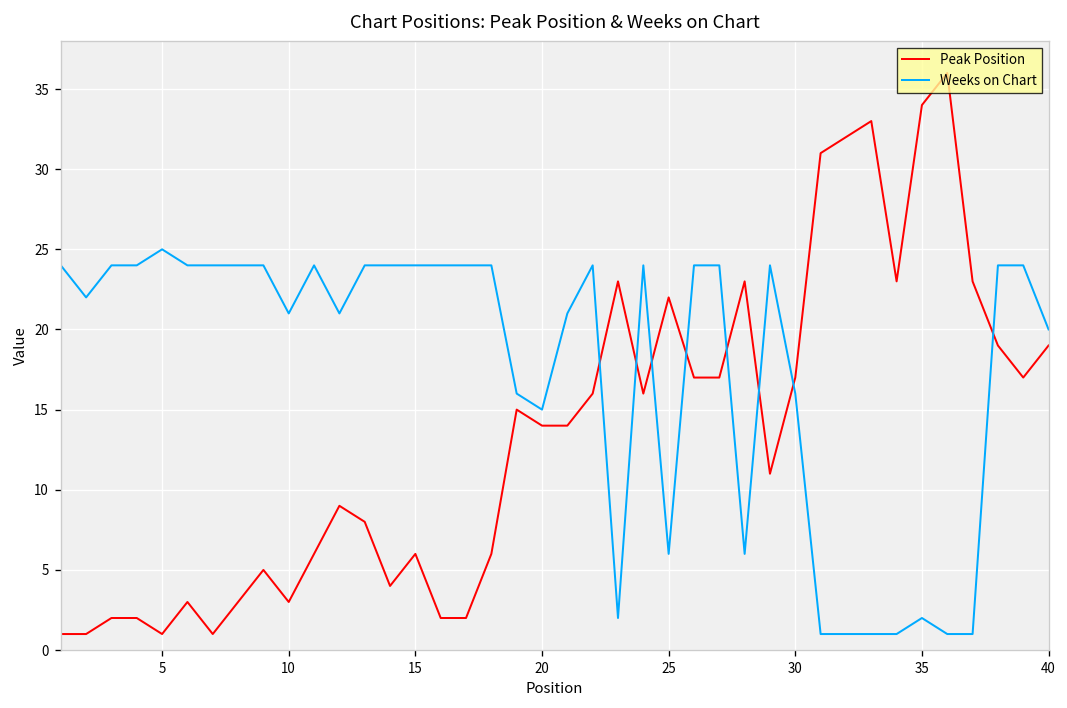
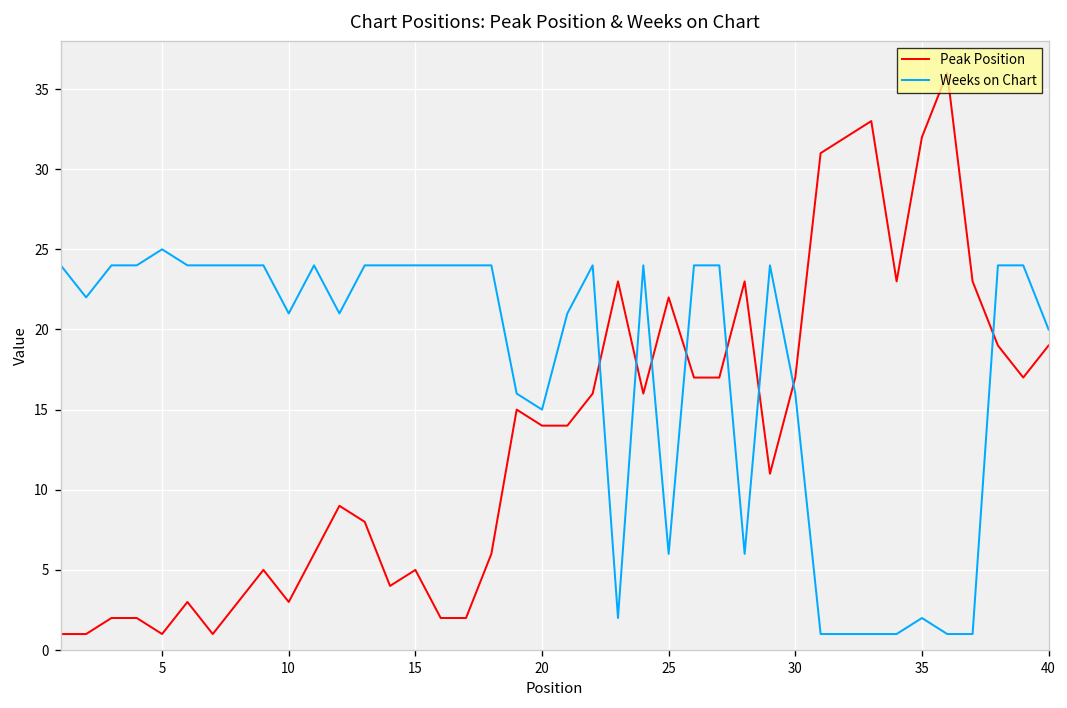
  {
    "Peak Position": {
      "5": 1,
      "10": 3,
-     "15": 6,
+     "15": 5,
      "20": 14,
      "25": 22,
      "30": 17,
-     "35": 34,
+     "35": 32,
      "40": 19
    },
    "Weeks on Chart": {
      "5": 25,
      "10": 21,
      "15": 24,
      "20": 15,
      "25": 6,
      "30": 16,
      "35": 2,
      "40": 20
    }
  }
